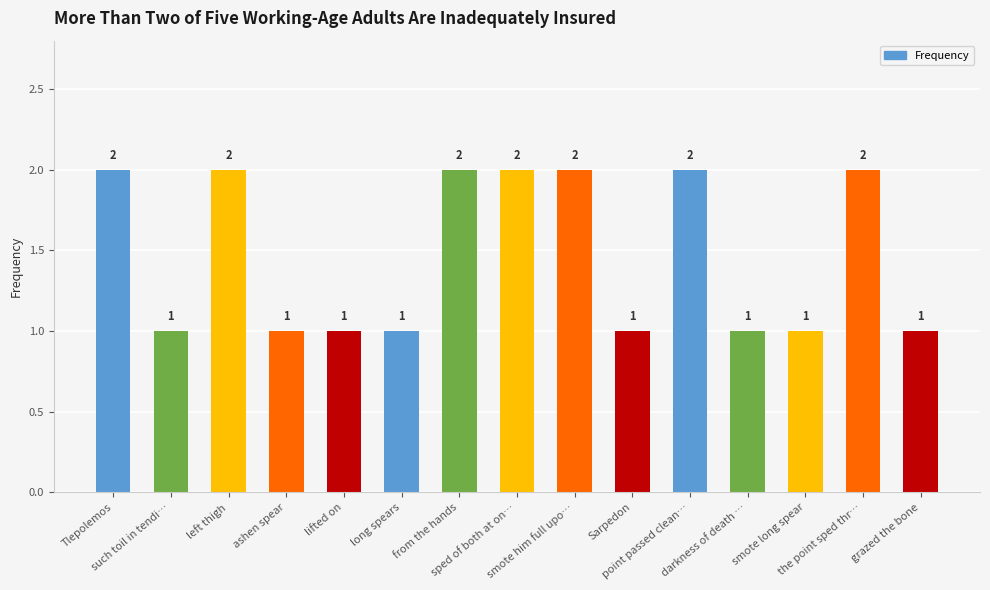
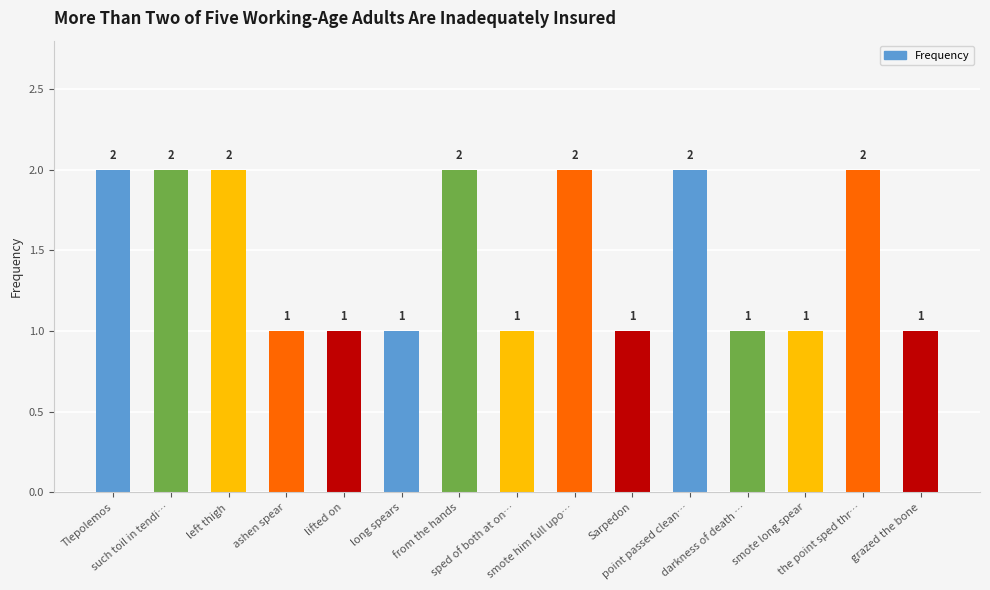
  {
    "Tlepolemos": 2,
-   "such toil in tendi…": 1,
+   "such toil in tendi…": 2,
    "left thigh": 2,
    "ashen spear": 1,
    "lifted on": 1,
    "long spears": 1,
    "from the hands": 2,
-   "sped of both at on…": 2,
+   "sped of both at on…": 1,
    "smote him full upo…": 2,
    "Sarpedon": 1,
    "point passed clean…": 2,
    "darkness of death …": 1,
    "smote long spear": 1,
    "the point sped thr…": 2,
    "grazed the bone": 1
  }
